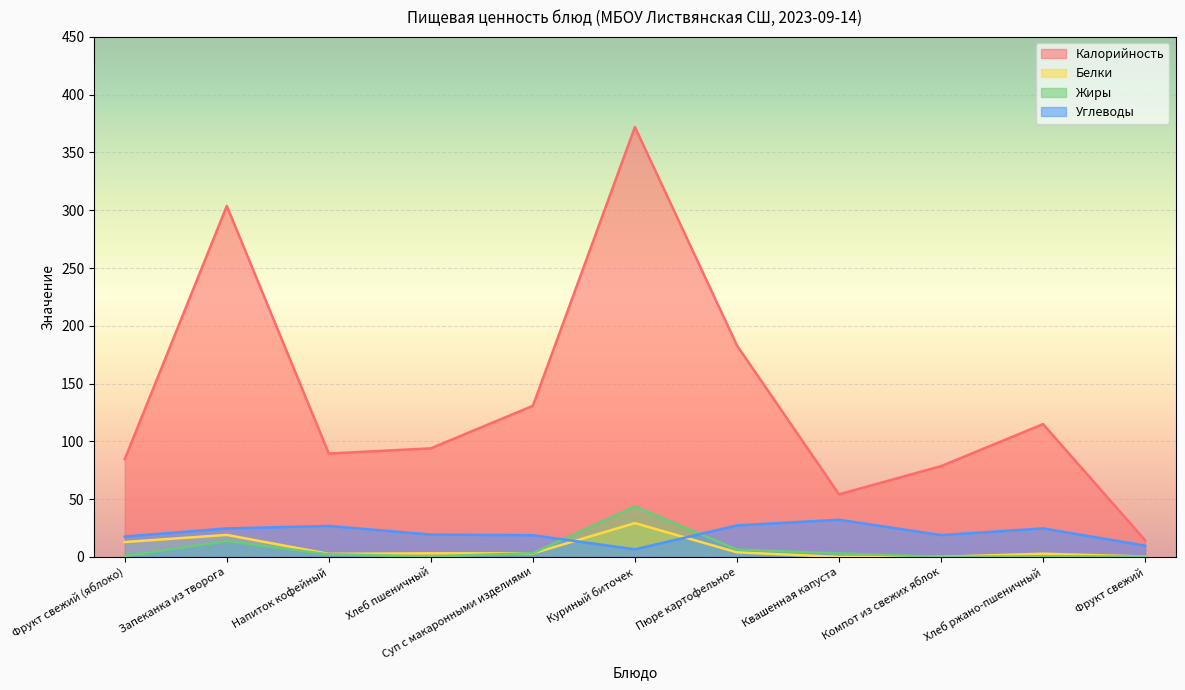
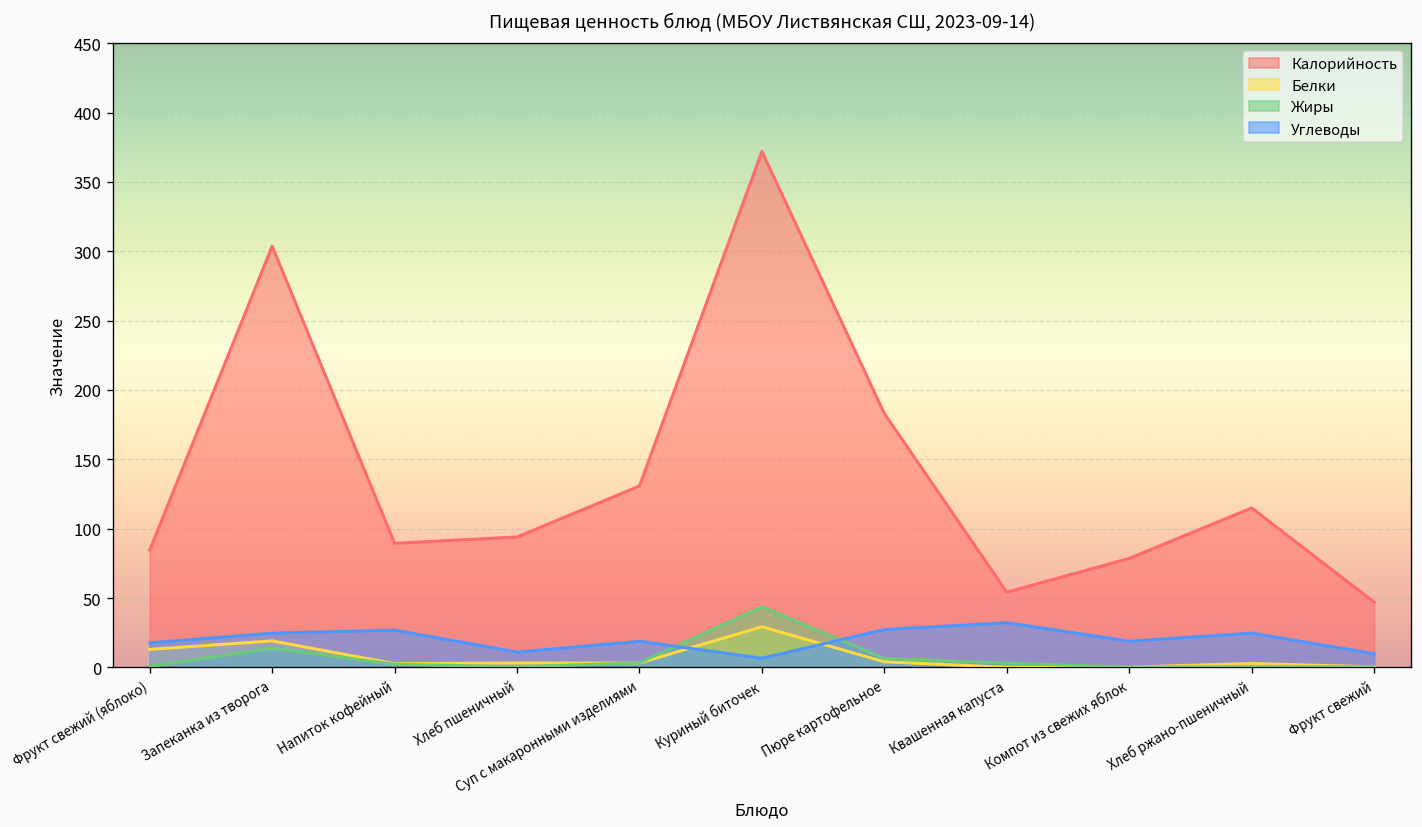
  {
    "Калорийность": {
      "Фрукт свежий (яблоко)": 85,
      "Запеканка из творога": 304,
      "Напиток кофейный": 89,
      "Хлеб пшеничный": 94,
      "Суп с макаронными изделиями": 131,
      "Куриный биточек": 372,
      "Пюре картофельное": 183,
      "Квашенная капуста": 54,
      "Компот из свежих яблок": 79,
      "Хлеб ржано-пшеничный": 115,
-     "Фрукт свежий": 15
+     "Фрукт свежий": 47
    },
    "Белки": {
      "Фрукт свежий (яблоко)": 13,
      "Запеканка из творога": 19,
      "Хлеб пшеничный": 3,
      "Куриный биточек": 29,
      "Пюре картофельное": 4,
      "Квашенная капуста": 0,
      "Хлеб ржано-пшеничный": 3
    },
    "Жиры": {
      "Фрукт свежий (яблоко)": 1,
      "Запеканка из творога": 14,
      "Хлеб пшеничный": 0,
      "Куриный биточек": 44,
      "Пюре картофельное": 6,
      "Квашенная капуста": 3,
      "Хлеб ржано-пшеничный": 1
    },
    "Углеводы": {
      "Фрукт свежий (яблоко)": 18,
      "Запеканка из творога": 25,
      "Напиток кофейный": 27,
-     "Хлеб пшеничный": 19,
+     "Хлеб пшеничный": 11,
      "Суп с макаронными изделиями": 19,
      "Куриный биточек": 7,
      "Пюре картофельное": 27,
      "Квашенная капуста": 32,
      "Компот из свежих яблок": 19,
      "Хлеб ржано-пшеничный": 25,
      "Фрукт свежий": 10
    }
  }
